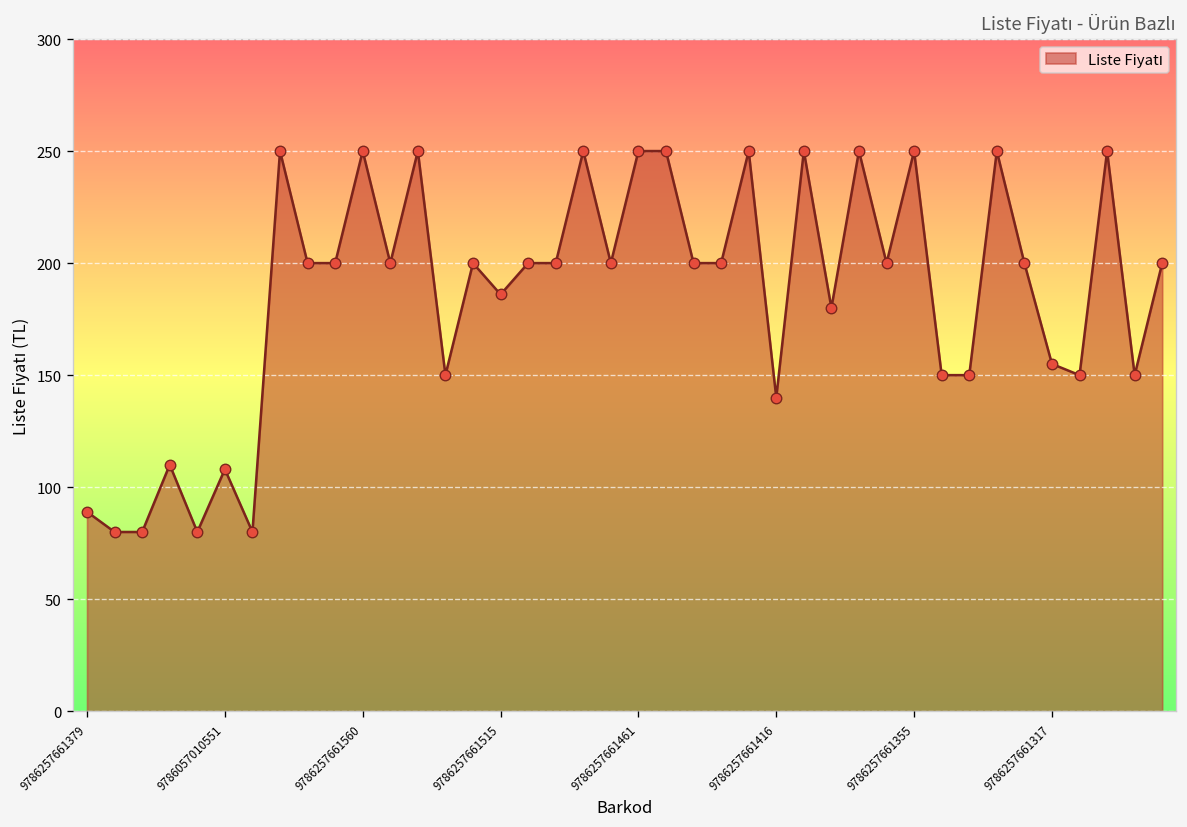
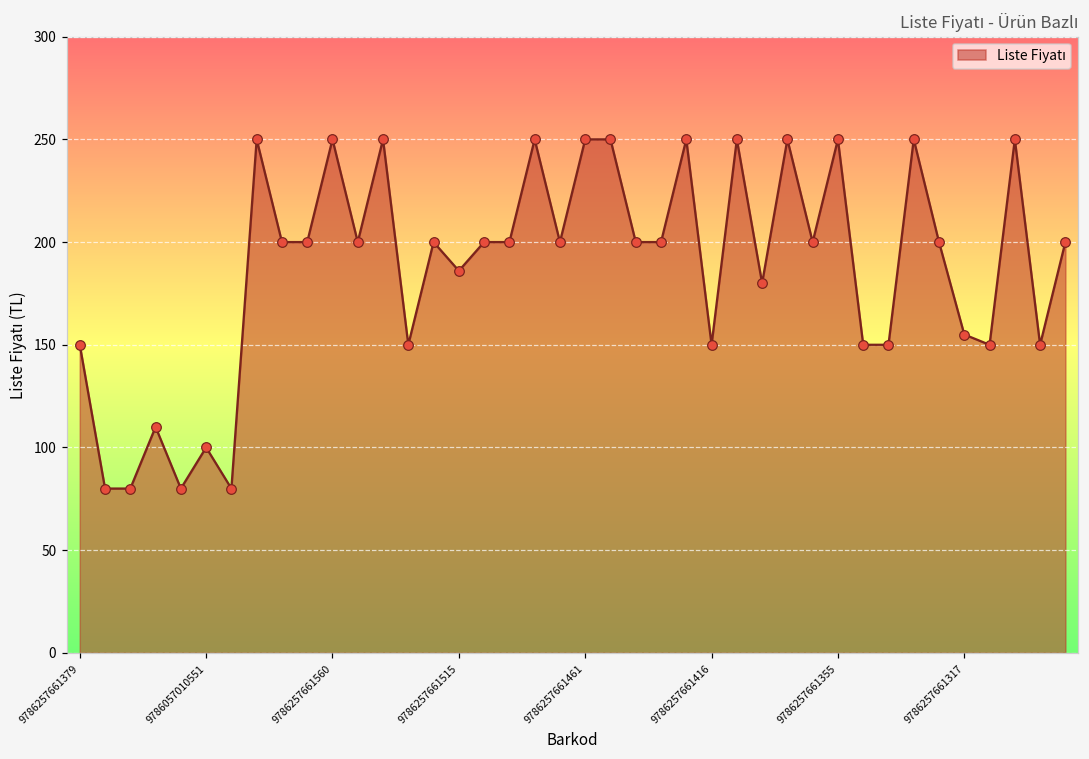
  {
-   "9786257661379": 89,
-   "9786057010551": 108,
+   "9786257661379": 150,
+   "9786057010551": 100,
    "9786257661560": 250,
    "9786257661515": 186,
    "9786257661461": 250,
-   "9786257661416": 140,
+   "9786257661416": 150,
    "9786257661355": 250,
    "9786257661317": 155
  }
